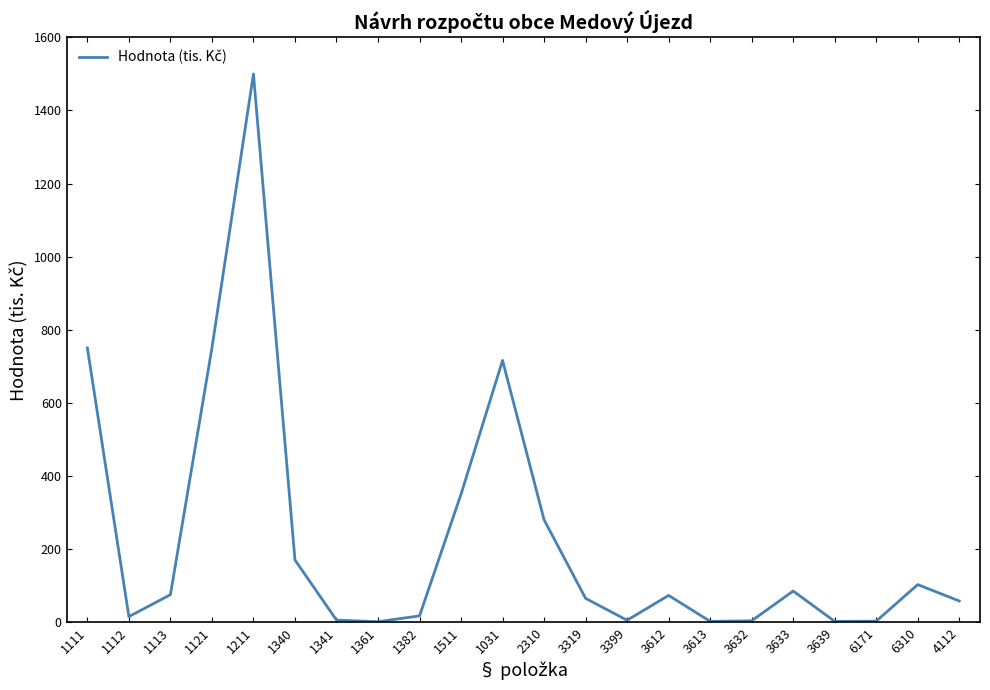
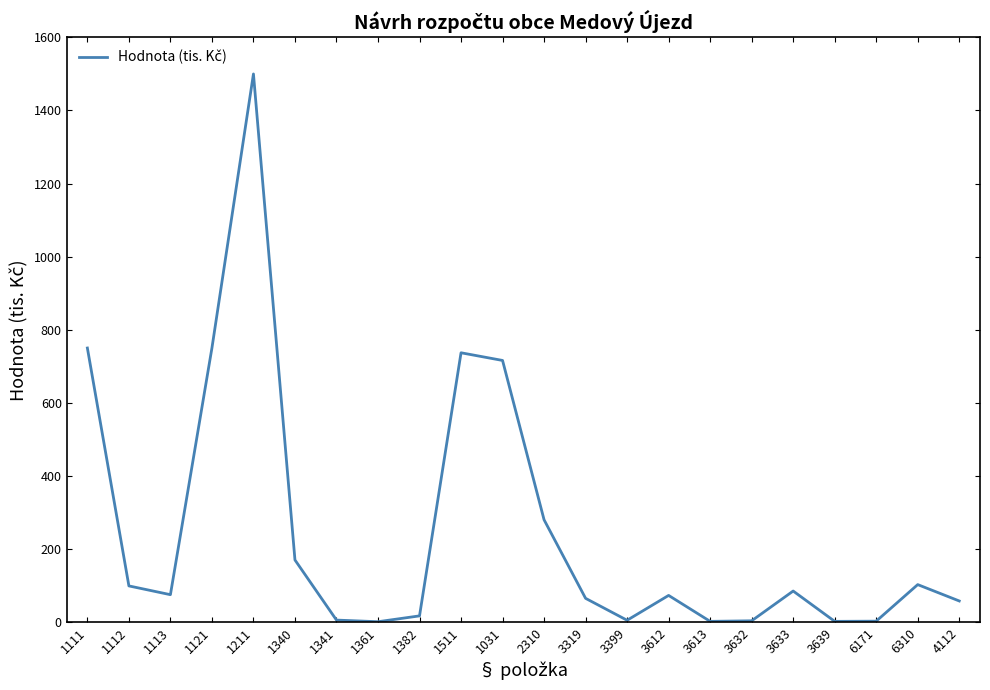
  {
    "1111": 750,
-   "1112": 20,
+   "1112": 100,
    "1113": 80,
    "1121": 750,
    "1211": 1500,
    "1340": 170,
    "1341": 10,
    "1361": 0,
    "1382": 20,
-   "1511": 350,
+   "1511": 740,
    "1031": 720,
    "2310": 280,
    "3319": 70,
    "3399": 10,
    "3612": 70,
    "3613": 0,
    "3632": 0,
    "3633": 90,
    "3639": 0,
    "6171": 0,
    "6310": 100,
    "4112": 60
  }
